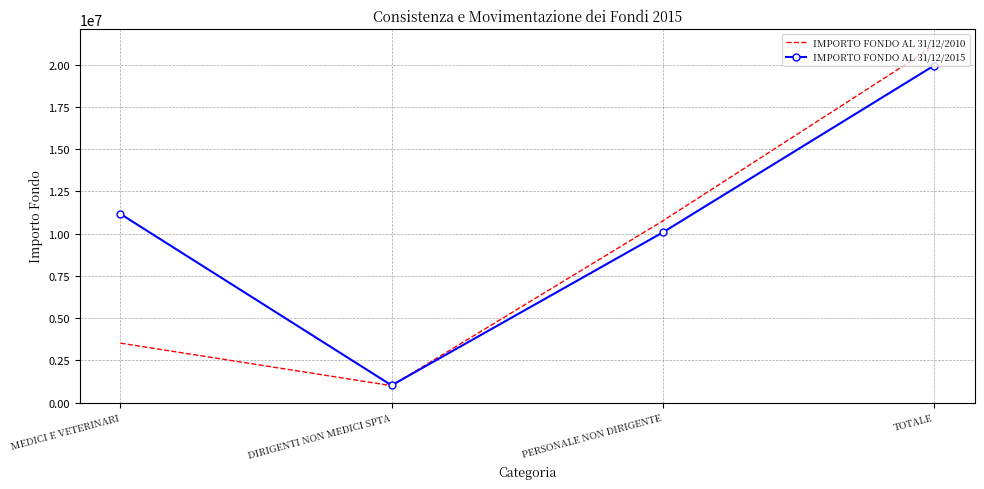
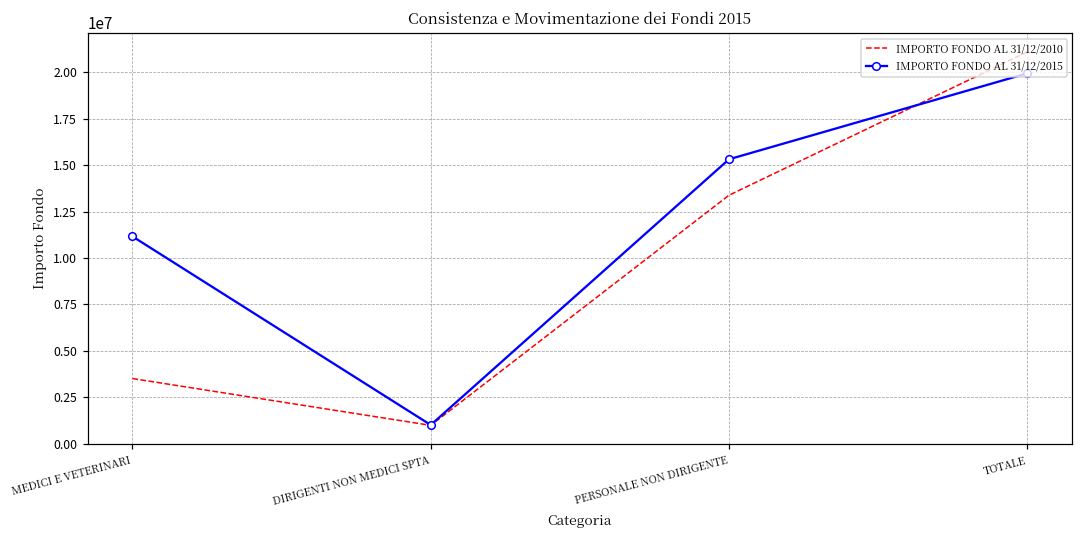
  {
    "IMPORTO FONDO AL 31/12/2010": {
      "MEDICI E VETERINARI": 3500000,
-     "PERSONALE NON DIRIGENTE": 10700000
+     "PERSONALE NON DIRIGENTE": 13400000
    },
    "IMPORTO FONDO AL 31/12/2015": {
      "MEDICI E VETERINARI": 11200000,
-     "PERSONALE NON DIRIGENTE": 10100000
+     "PERSONALE NON DIRIGENTE": 15300000
    }
  }
